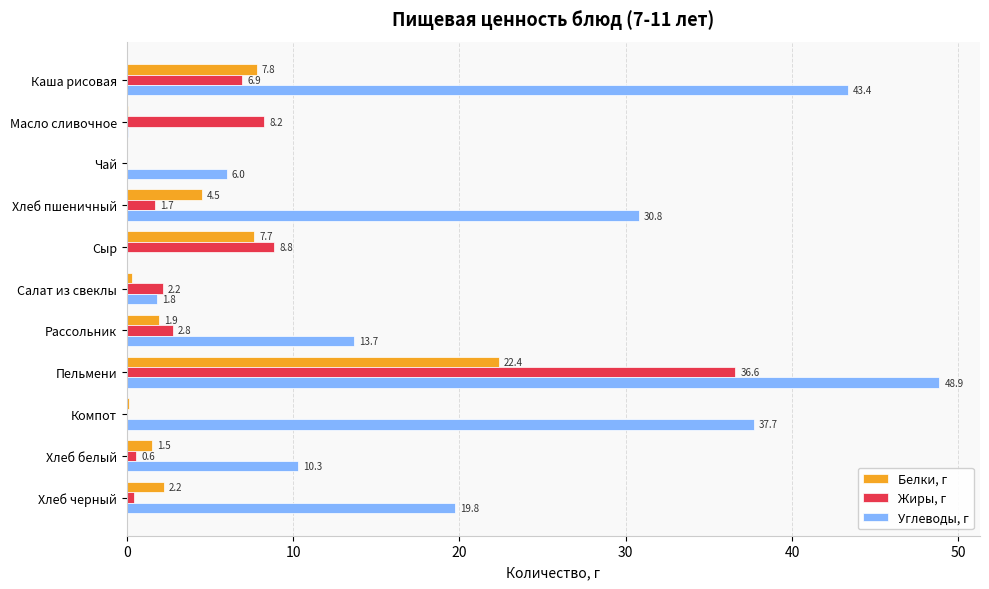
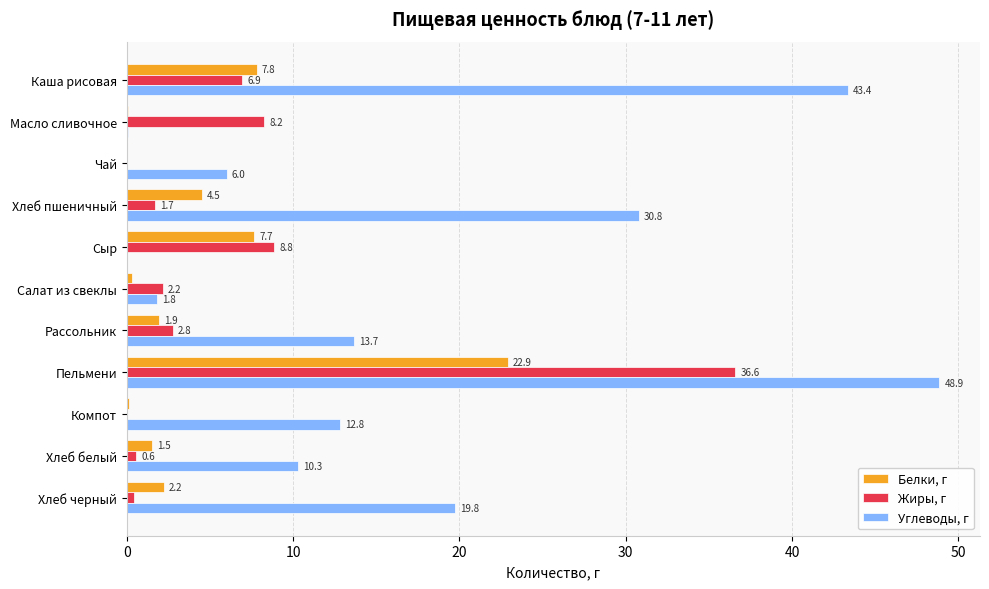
  {
    "Белки, г": {
      "Каша рисовая": 7.8,
      "Хлеб пшеничный": 4.5,
      "Сыр": 7.7,
      "Рассольник": 1.9,
-     "Пельмени": 22.4,
+     "Пельмени": 22.9,
      "Хлеб белый": 1.5,
      "Хлеб черный": 2.2
    },
    "Жиры, г": {
      "Каша рисовая": 6.9,
      "Масло сливочное": 8.2,
      "Хлеб пшеничный": 1.7,
      "Сыр": 8.8,
      "Салат из свеклы": 2.2,
      "Рассольник": 2.8,
      "Пельмени": 36.6,
      "Хлеб белый": 0.6
    },
    "Углеводы, г": {
      "Каша рисовая": 43.4,
      "Чай": 6.0,
      "Хлеб пшеничный": 30.8,
      "Салат из свеклы": 1.8,
      "Рассольник": 13.7,
      "Пельмени": 48.9,
-     "Компот": 37.7,
+     "Компот": 12.8,
      "Хлеб белый": 10.3,
      "Хлеб черный": 19.8
    }
  }
